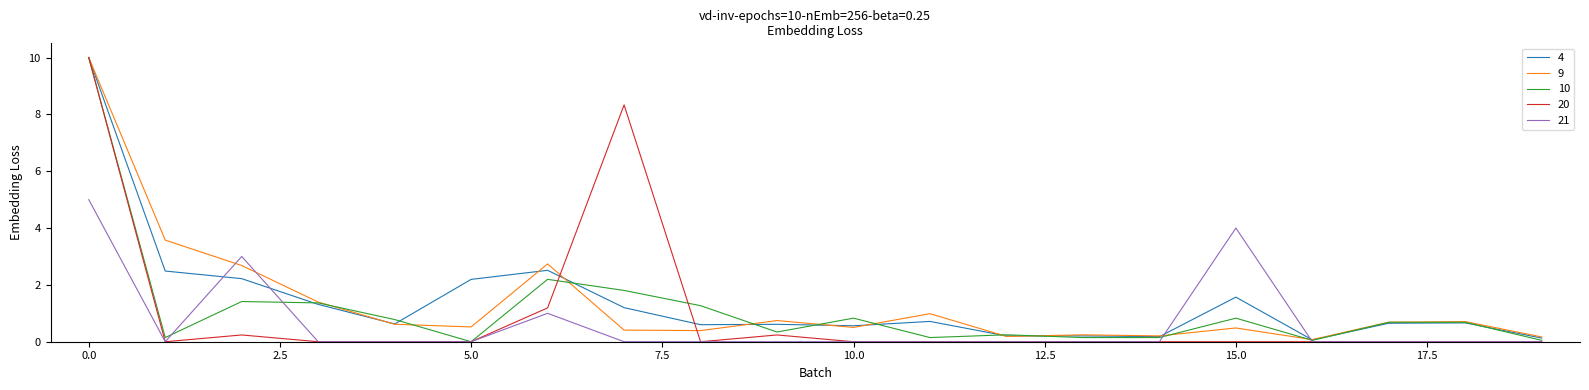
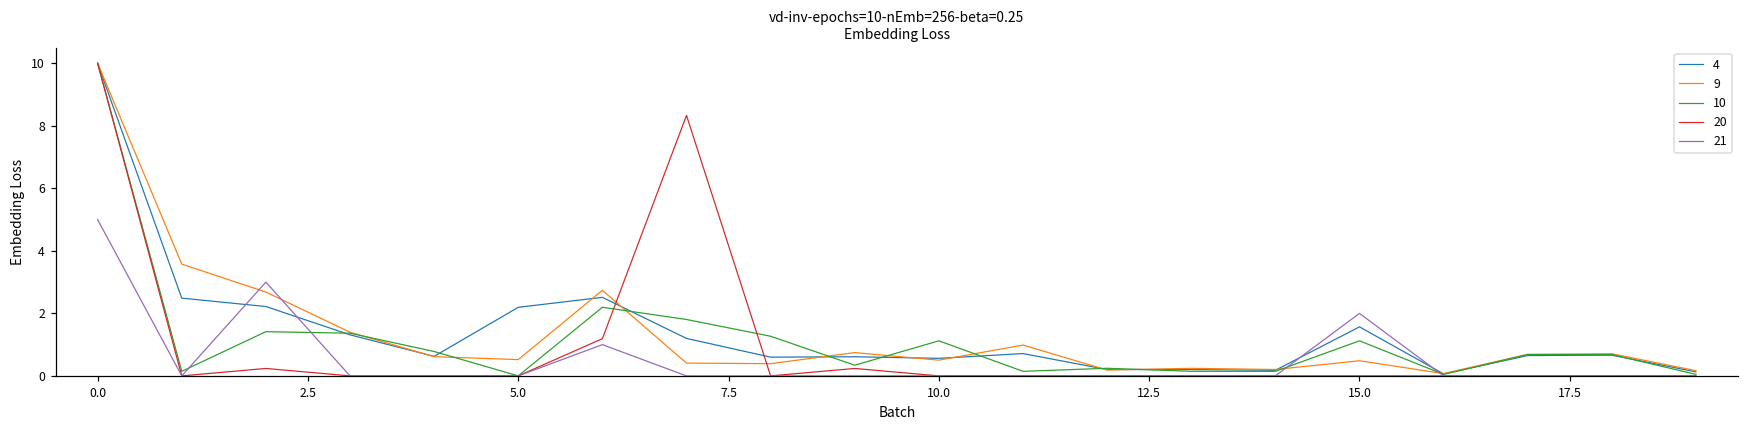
  {
    "4": {
      "5.0": 2.2,
      "15.0": 1.6
    },
    "9": {
      "5.0": 0.5,
      "15.0": 0.5
    },
    "10": {
-     "10.0": 0.8,
-     "15.0": 0.8
+     "10.0": 1.1,
+     "15.0": 1.1
    },
    "20": {
      "15.0": 0.0
    },
    "21": {
      "0.0": 5,
-     "15.0": 4
+     "15.0": 2
    }
  }
